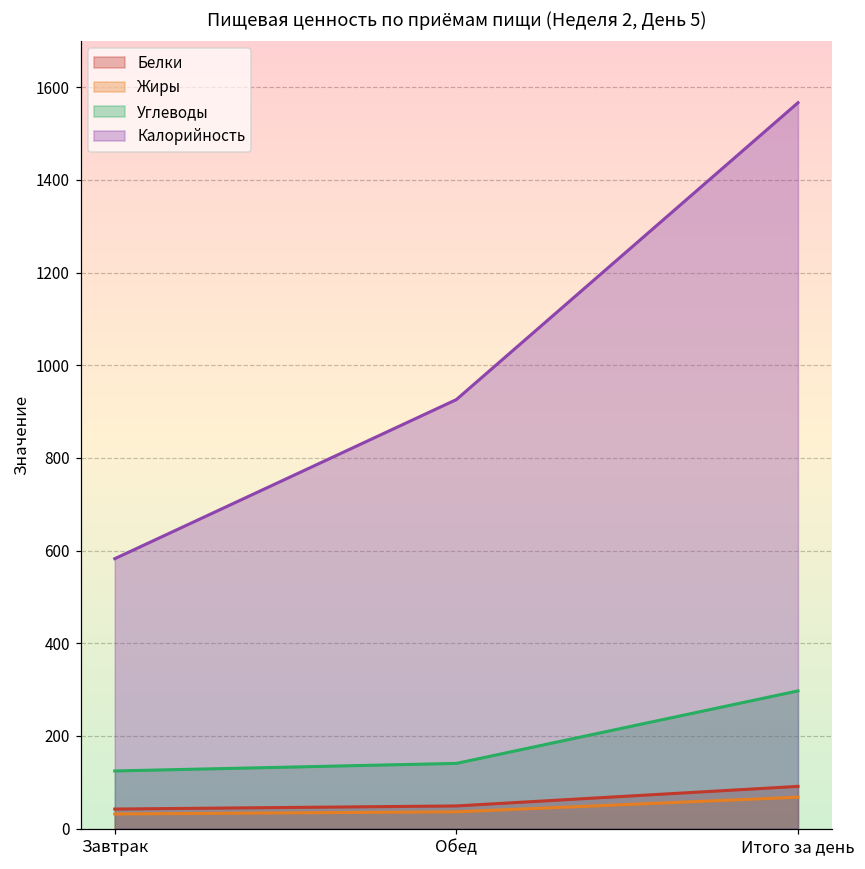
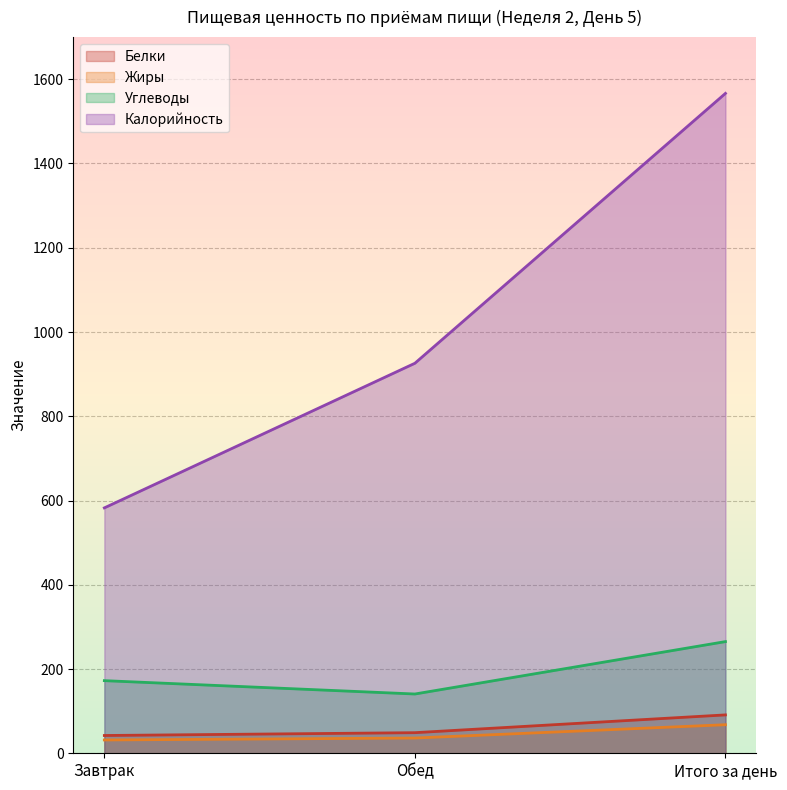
  {
    "Углеводы": {
-     "Завтрак": 120,
+     "Завтрак": 170,
      "Обед": 140,
-     "Итого за день": 300
+     "Итого за день": 270
    },
    "Калорийность": {
      "Завтрак": 580,
      "Обед": 930,
      "Итого за день": 1570
    }
  }
